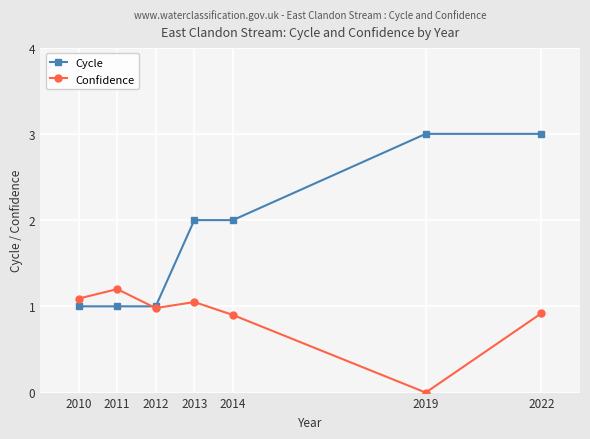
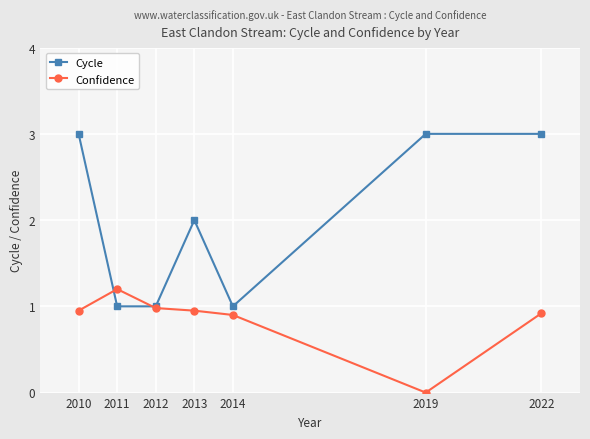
  {
    "Cycle": {
-     "2010": 1,
+     "2010": 3,
      "2011": 1,
      "2013": 2,
-     "2014": 2,
+     "2014": 1,
      "2019": 3,
      "2022": 3
    },
    "Confidence": {
-     "2010": 1.1,
+     "2010": 1.0,
      "2011": 1.2,
-     "2013": 1.1,
+     "2013": 1.0,
      "2014": 0.9,
      "2019": 0.0,
      "2022": 0.9
    }
  }
